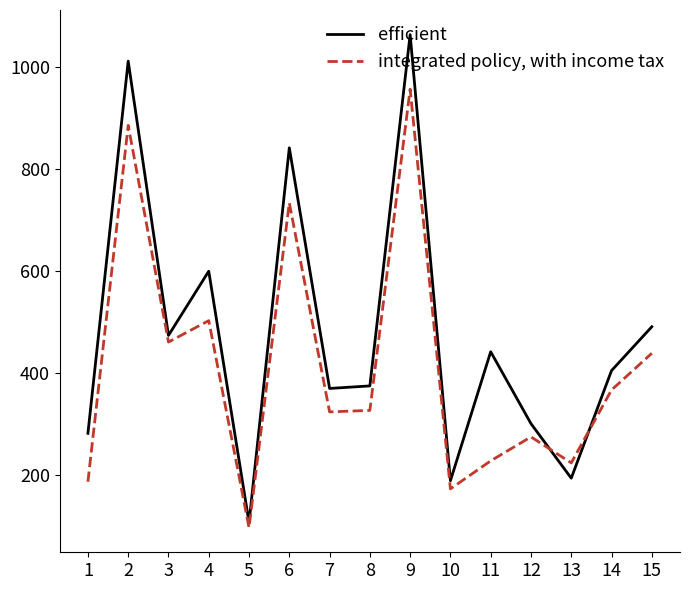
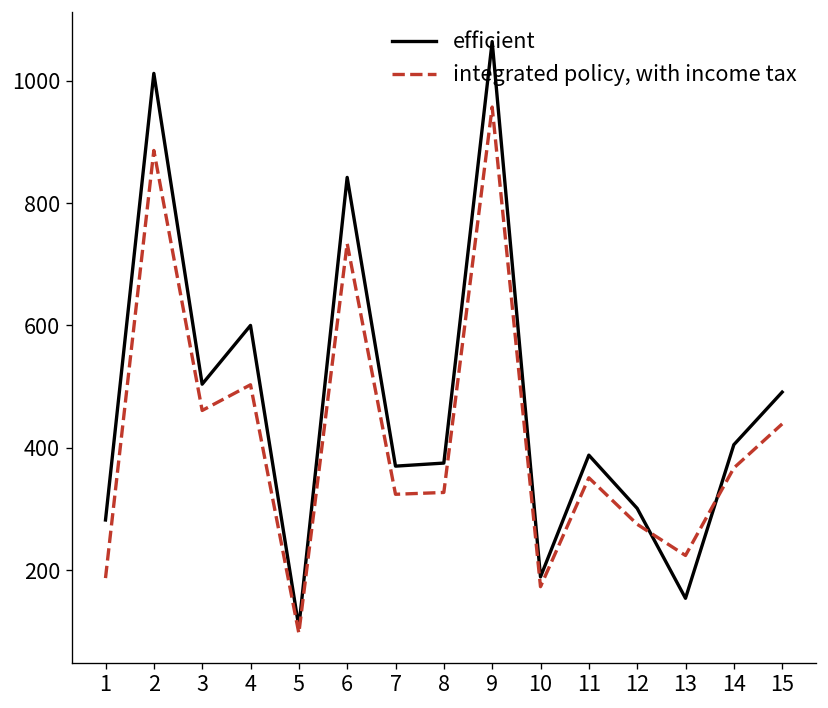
  {
    "efficient": {
      "1": 280,
      "2": 1010,
-     "3": 470,
+     "3": 500,
      "4": 600,
      "5": 110,
      "6": 840,
      "7": 370,
      "8": 380,
      "9": 1060,
      "10": 190,
-     "11": 440,
+     "11": 390,
      "12": 300,
-     "13": 190,
+     "13": 150,
      "14": 410,
      "15": 490
    },
    "integrated policy, with income tax": {
      "1": 190,
      "2": 890,
      "3": 460,
      "4": 500,
      "5": 100,
      "6": 730,
      "7": 320,
      "8": 330,
      "9": 960,
      "10": 170,
-     "11": 230,
+     "11": 350,
      "12": 280,
      "13": 220,
      "14": 370,
      "15": 440
    }
  }
